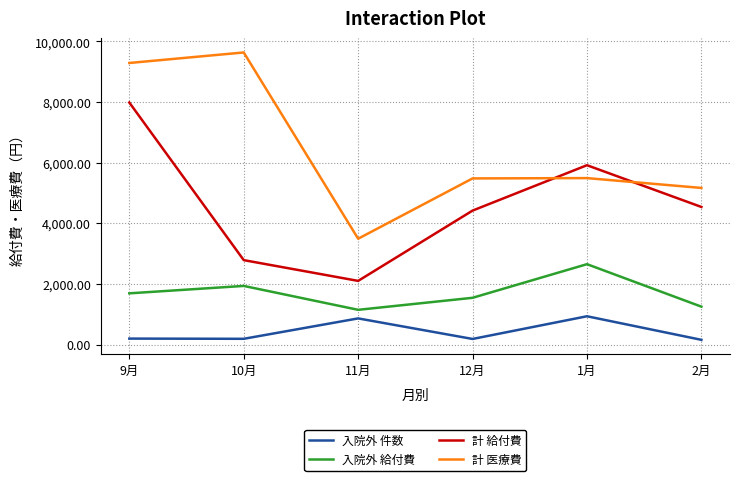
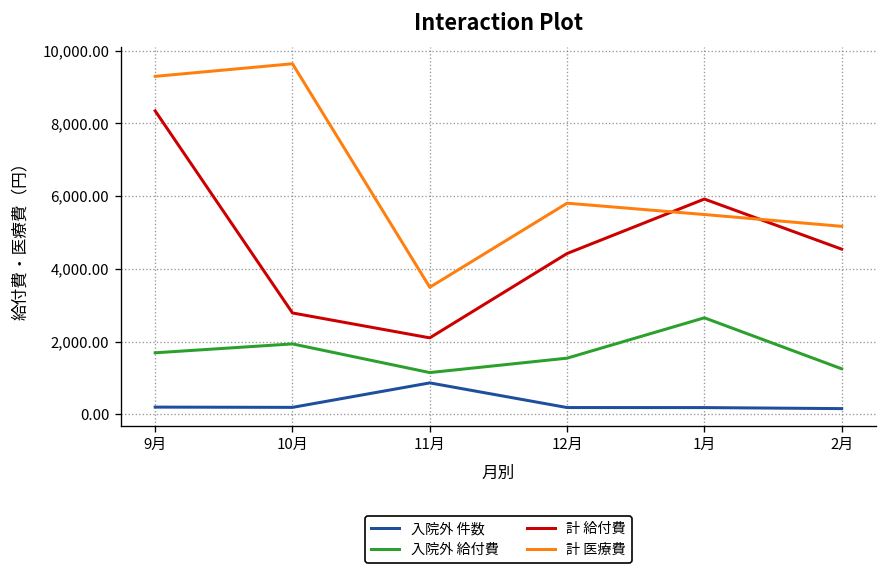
  {
    "入院外 件数": {
      "9月": "200",
      "10月": "200",
      "11月": "900",
      "12月": "200",
-     "1月": "900",
+     "1月": "200",
      "2月": "200"
    },
    "入院外 給付費": {
      "9月": "1,700",
      "10月": "1,900",
      "11月": "1,100",
      "12月": "1,500",
      "1月": "2,700",
      "2月": "1,300"
    },
    "計 給付費": {
-     "9月": "8,000",
+     "9月": "8,300",
      "10月": "2,800",
      "11月": "2,100",
      "12月": "4,400",
      "1月": "5,900",
      "2月": "4,500"
    },
    "計 医療費": {
      "9月": "9,300",
      "10月": "9,600",
      "11月": "3,500",
-     "12月": "5,500",
+     "12月": "5,800",
      "1月": "5,500",
      "2月": "5,200"
    }
  }
